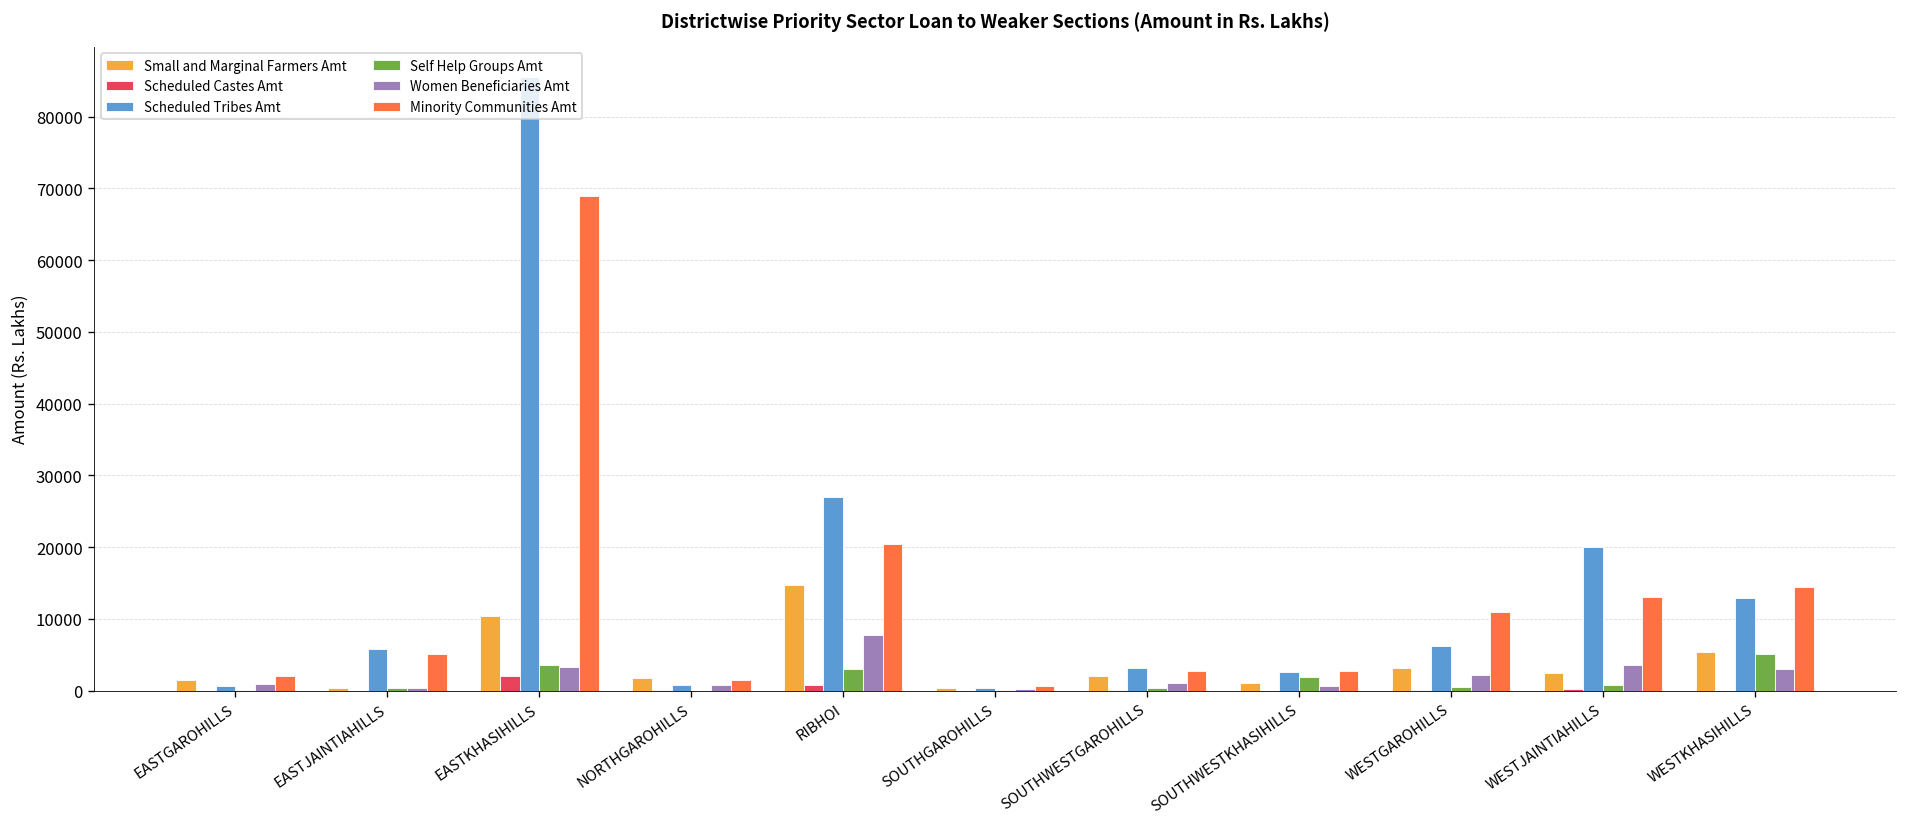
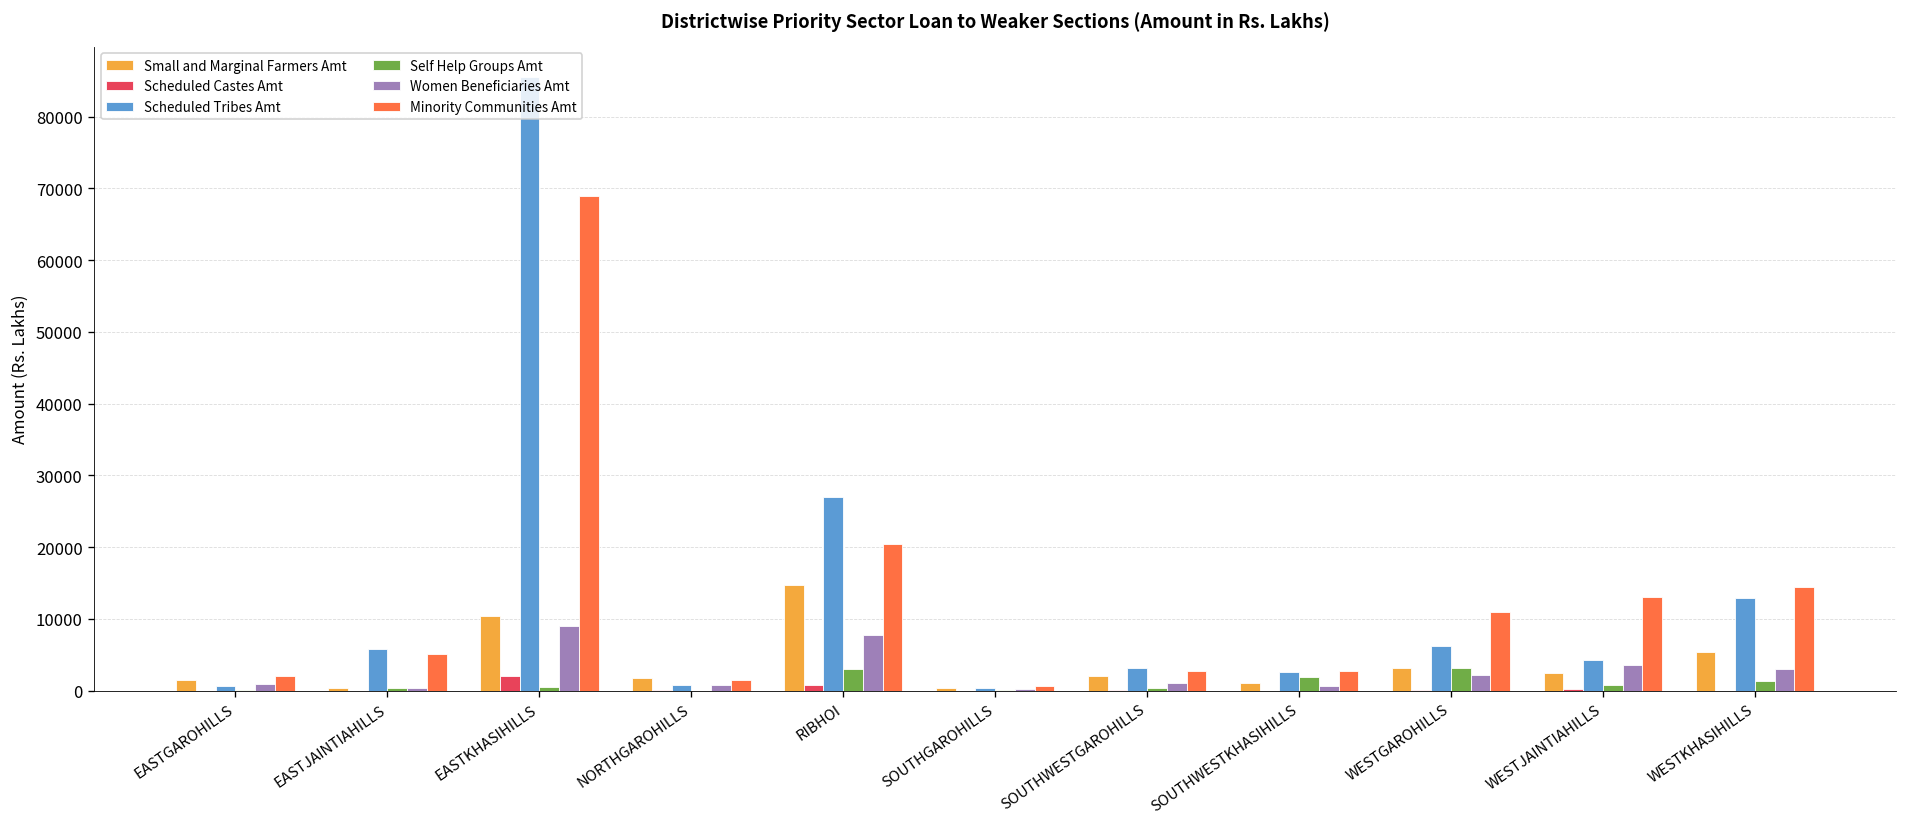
  {
    "Scheduled Tribes Amt": {
      "EASTGAROHILLS": 1000,
      "EASTJAINTIAHILLS": 6000,
      "NORTHGAROHILLS": 1000,
      "RIBHOI": 27000,
      "SOUTHWESTGAROHILLS": 3000,
      "SOUTHWESTKHASIHILLS": 3000,
      "WESTGAROHILLS": 6000,
-     "WESTJAINTIAHILLS": 20000,
+     "WESTJAINTIAHILLS": 4000,
      "WESTKHASIHILLS": 13000
    },
    "Self Help Groups Amt": {
-     "EASTKHASIHILLS": 4000,
+     "EASTKHASIHILLS": 0,
      "RIBHOI": 3000,
      "SOUTHWESTKHASIHILLS": 2000,
-     "WESTGAROHILLS": 1000,
+     "WESTGAROHILLS": 3000,
      "WESTJAINTIAHILLS": 1000,
-     "WESTKHASIHILLS": 5000
+     "WESTKHASIHILLS": 1000
    },
    "Women Beneficiaries Amt": {
      "EASTGAROHILLS": 1000,
-     "EASTKHASIHILLS": 3000,
+     "EASTKHASIHILLS": 9000,
      "NORTHGAROHILLS": 1000,
      "RIBHOI": 8000,
      "SOUTHWESTGAROHILLS": 1000,
      "SOUTHWESTKHASIHILLS": 1000,
      "WESTGAROHILLS": 2000,
      "WESTJAINTIAHILLS": 4000,
      "WESTKHASIHILLS": 3000
    }
  }
